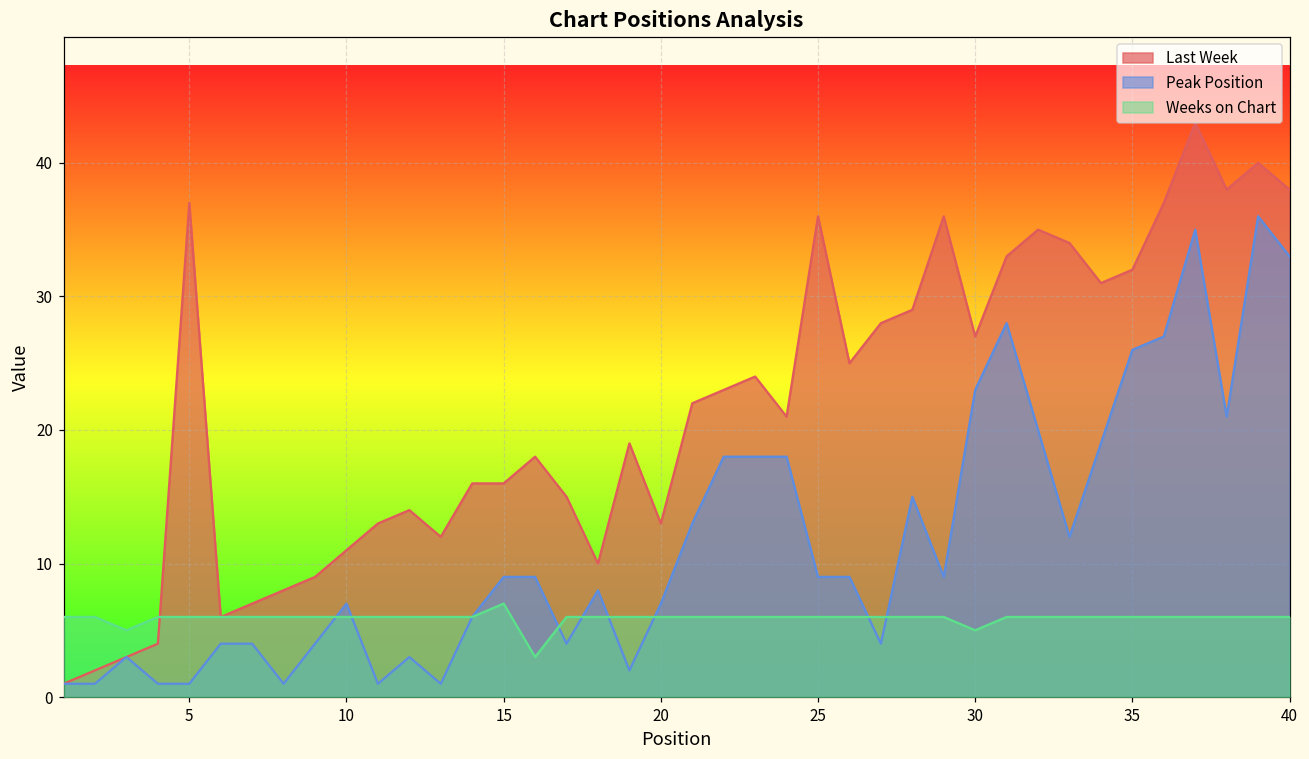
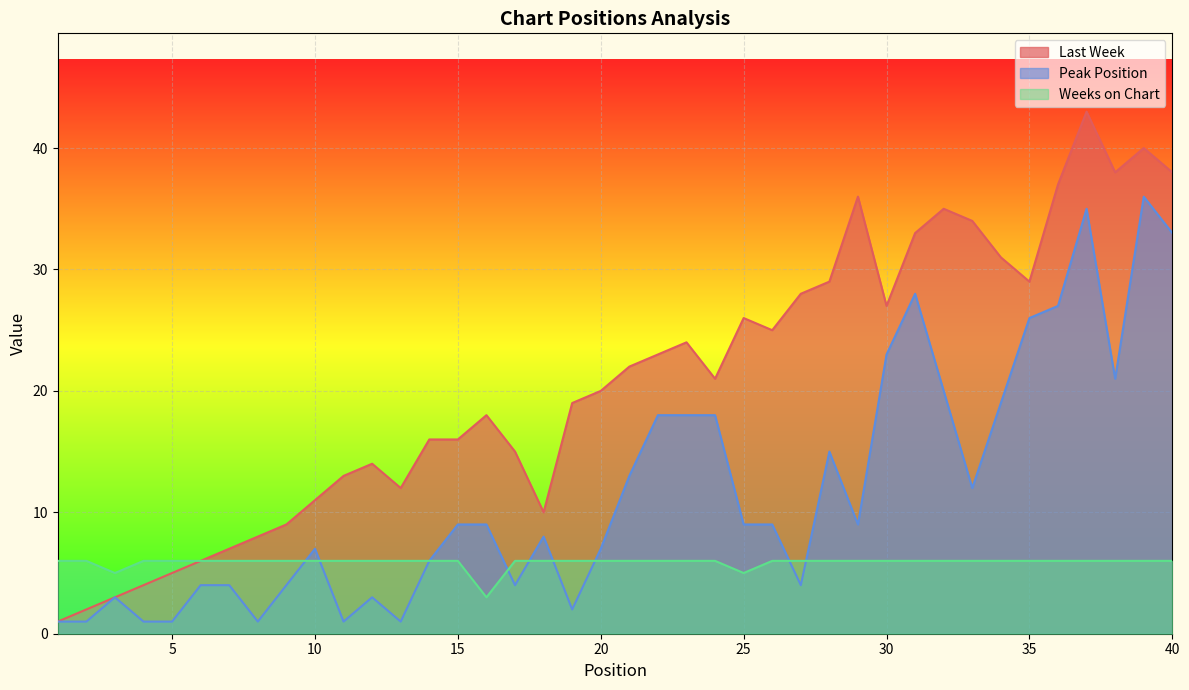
  {
    "Last Week": {
-     "5": 37,
+     "5": 5,
      "10": 11,
      "15": 16,
-     "20": 13,
-     "25": 36,
+     "20": 20,
+     "25": 26,
      "30": 27,
-     "35": 32,
+     "35": 29,
      "40": 38
    },
    "Peak Position": {
      "5": 1,
      "10": 7,
      "15": 9,
      "20": 7,
      "25": 9,
      "30": 23,
      "35": 26,
      "40": 33
    },
    "Weeks on Chart": {
      "5": 6,
      "10": 6,
-     "15": 7,
+     "15": 6,
      "20": 6,
-     "25": 6,
-     "30": 5,
+     "25": 5,
+     "30": 6,
      "35": 6,
      "40": 6
    }
  }
